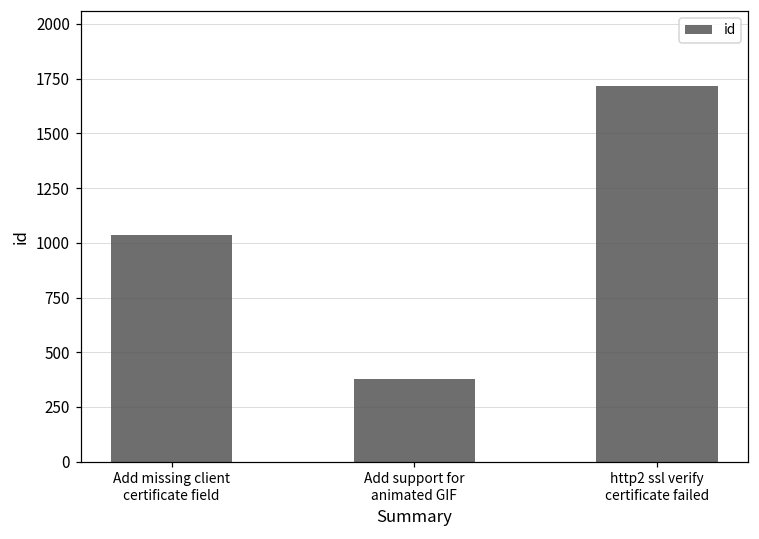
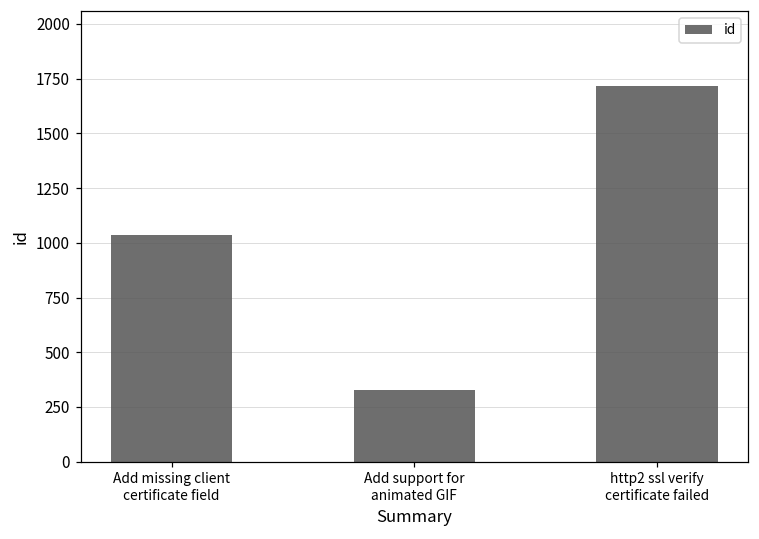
  {
    "Add missing client certificate field": 1040,
-   "Add support for animated GIF": 380,
+   "Add support for animated GIF": 330,
    "http2 ssl verify certificate failed": 1720
  }
